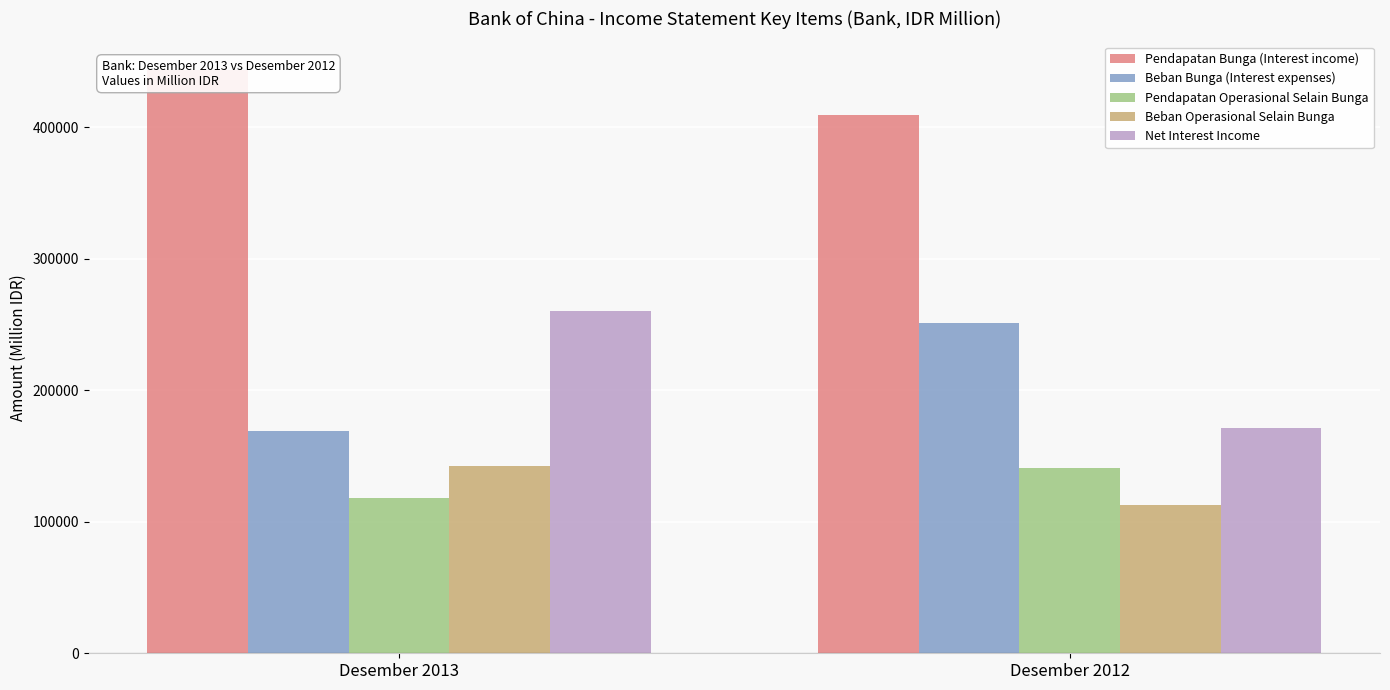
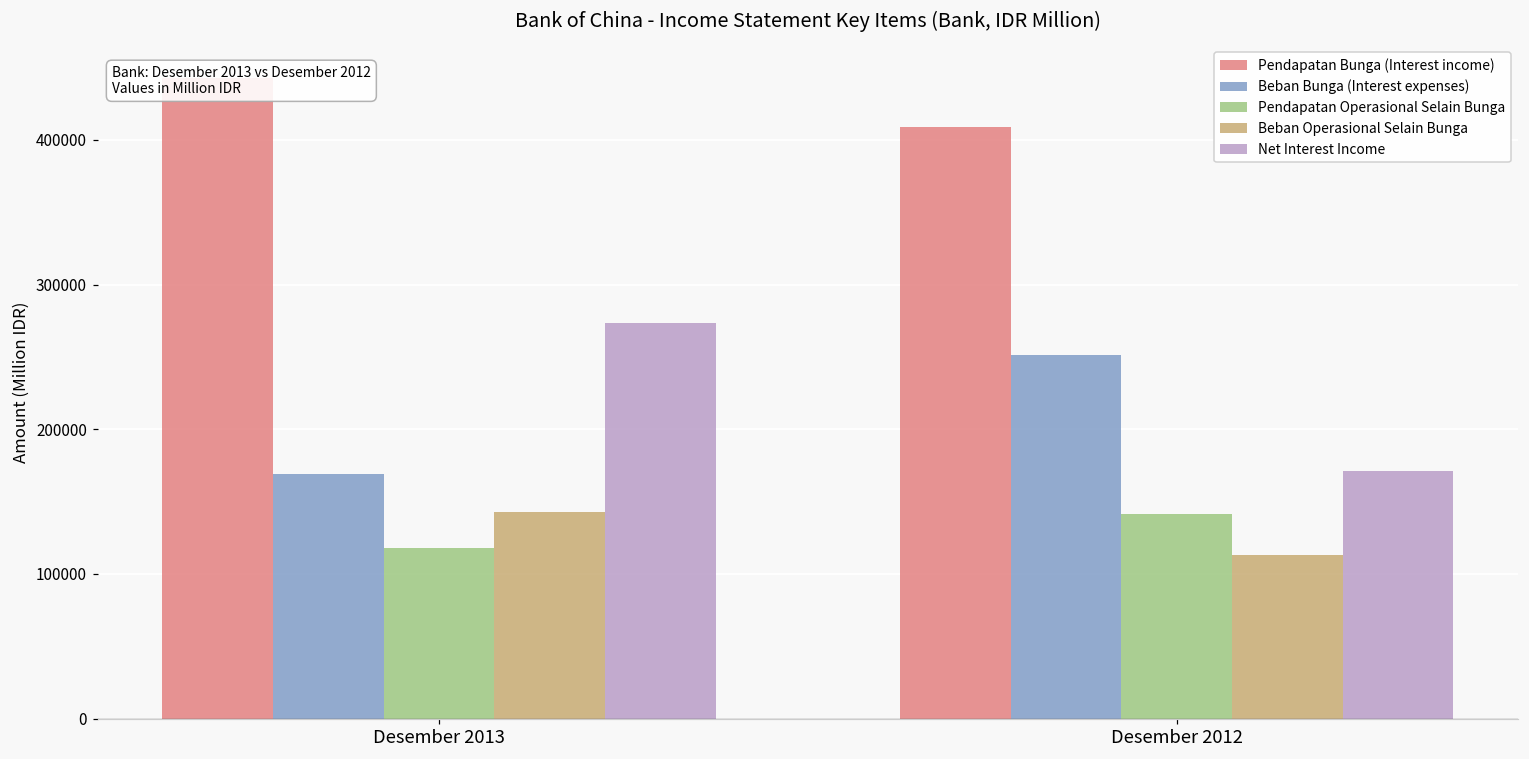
  {
    "Beban Bunga (Interest expenses)": {
      "Desember 2013": 169000,
      "Desember 2012": 251000
    },
    "Net Interest Income": {
-     "Desember 2013": 260000,
+     "Desember 2013": 274000,
      "Desember 2012": 171000
    }
  }
